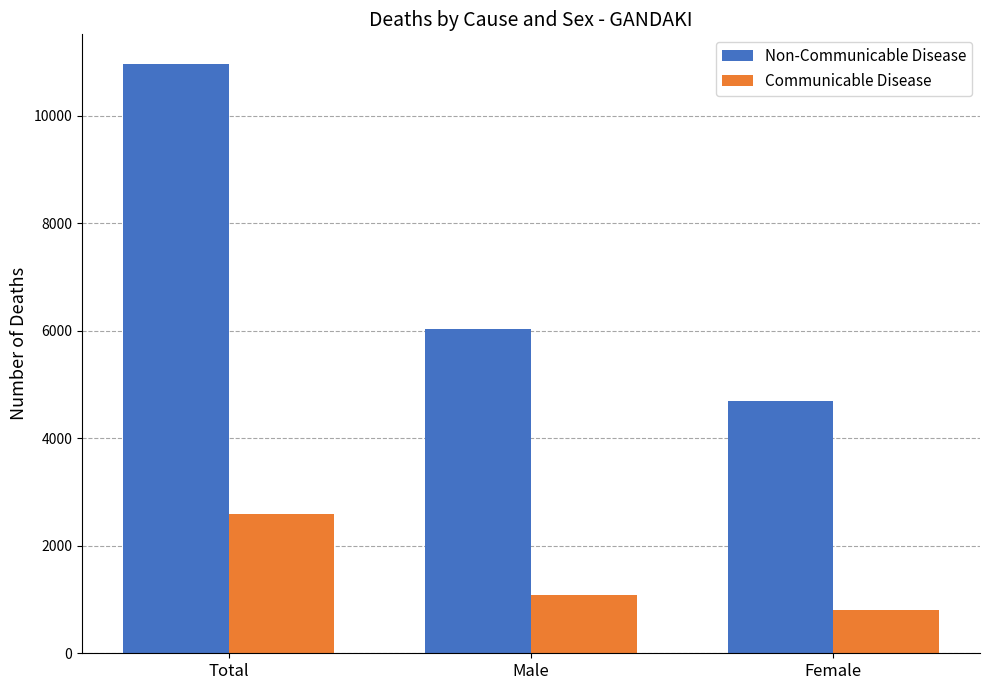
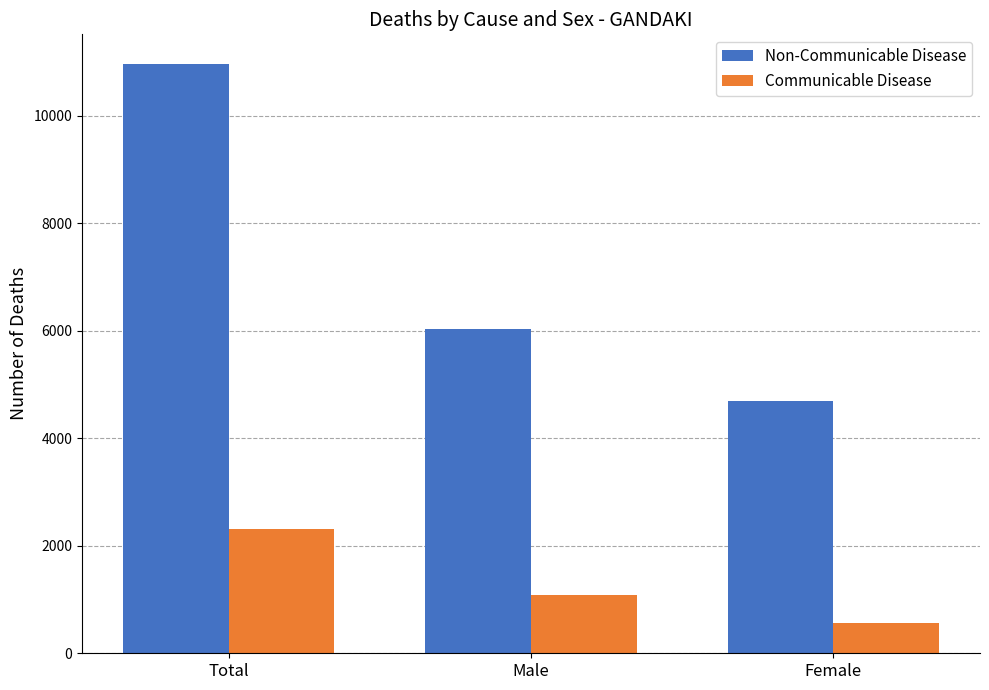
  {
    "Non-Communicable Disease": {
      "Total": 11000,
      "Male": 6000,
      "Female": 4700
    },
    "Communicable Disease": {
-     "Total": 2600,
+     "Total": 2300,
      "Male": 1100,
-     "Female": 800
+     "Female": 600
    }
  }
